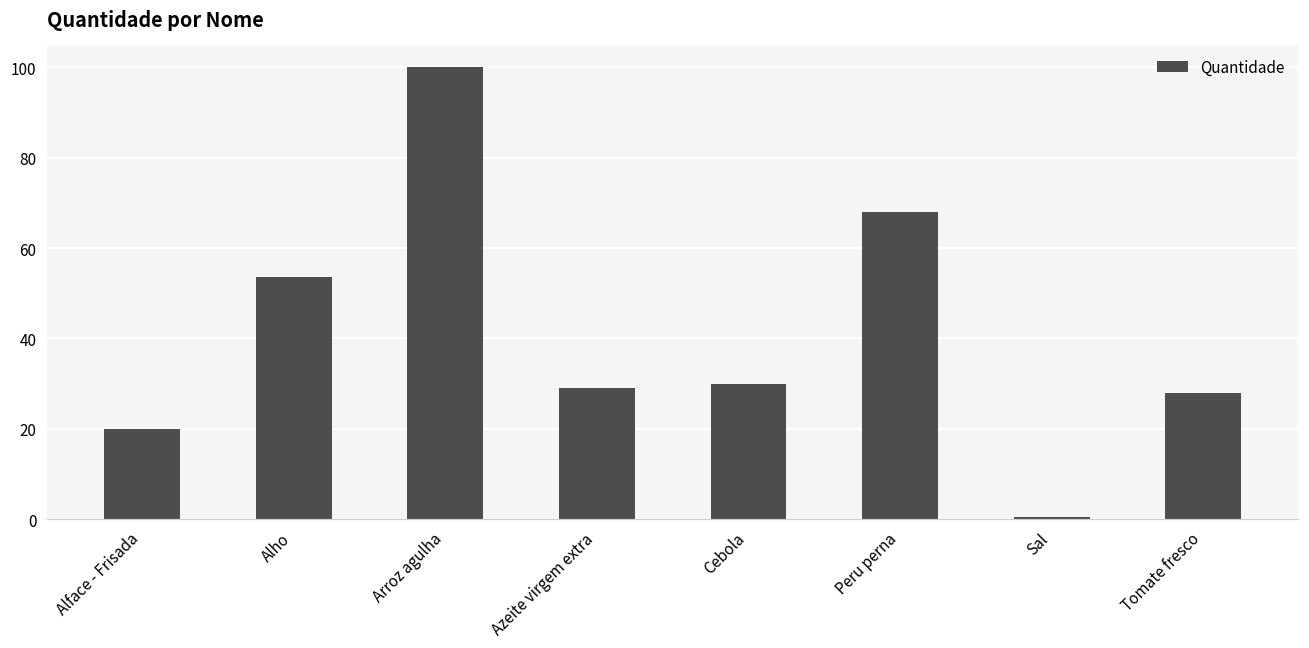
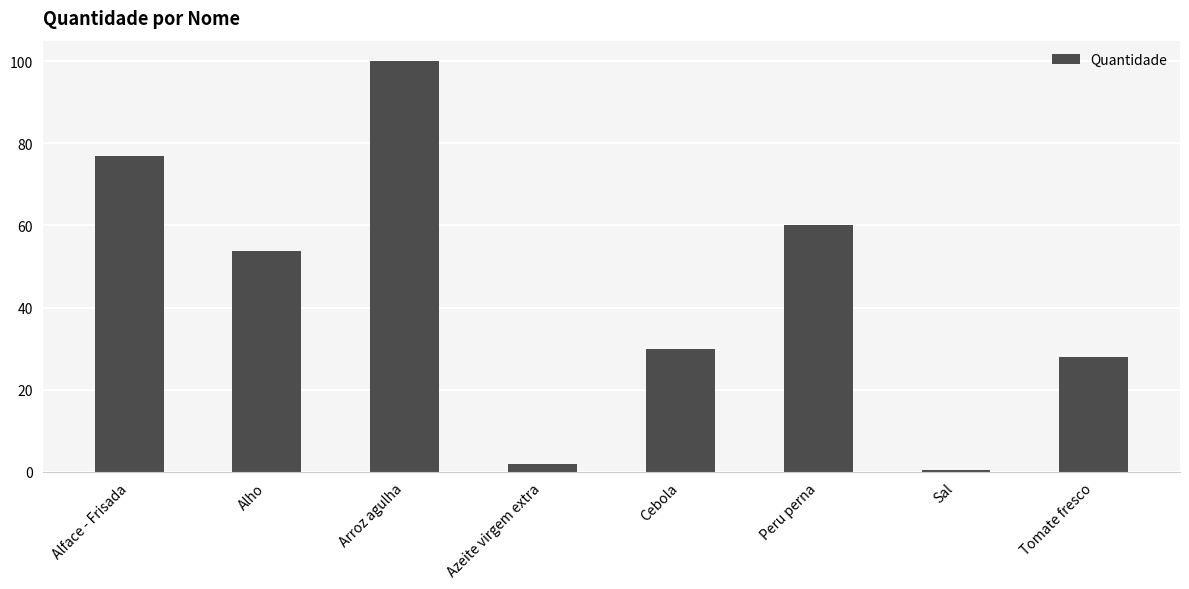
  {
-   "Alface - Frisada": 20,
+   "Alface - Frisada": 77,
    "Alho": 54,
    "Arroz agulha": 100,
-   "Azeite virgem extra": 29,
+   "Azeite virgem extra": 2,
    "Cebola": 30,
-   "Peru perna": 68,
+   "Peru perna": 60,
    "Tomate fresco": 28
  }
